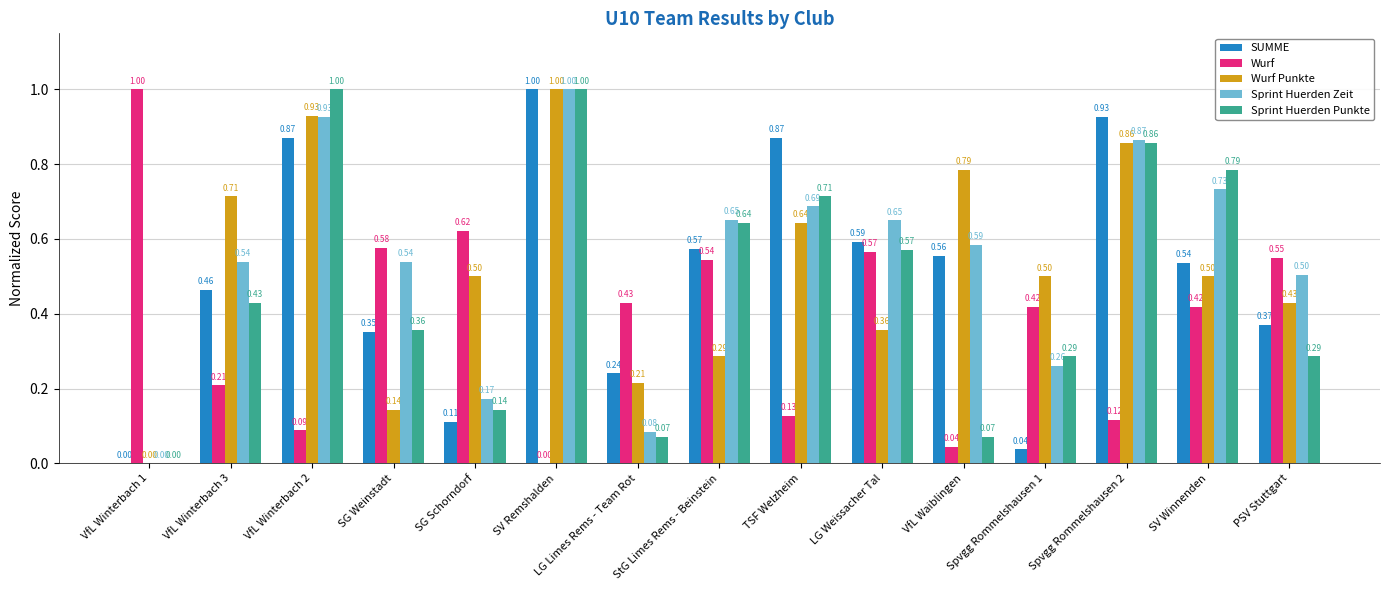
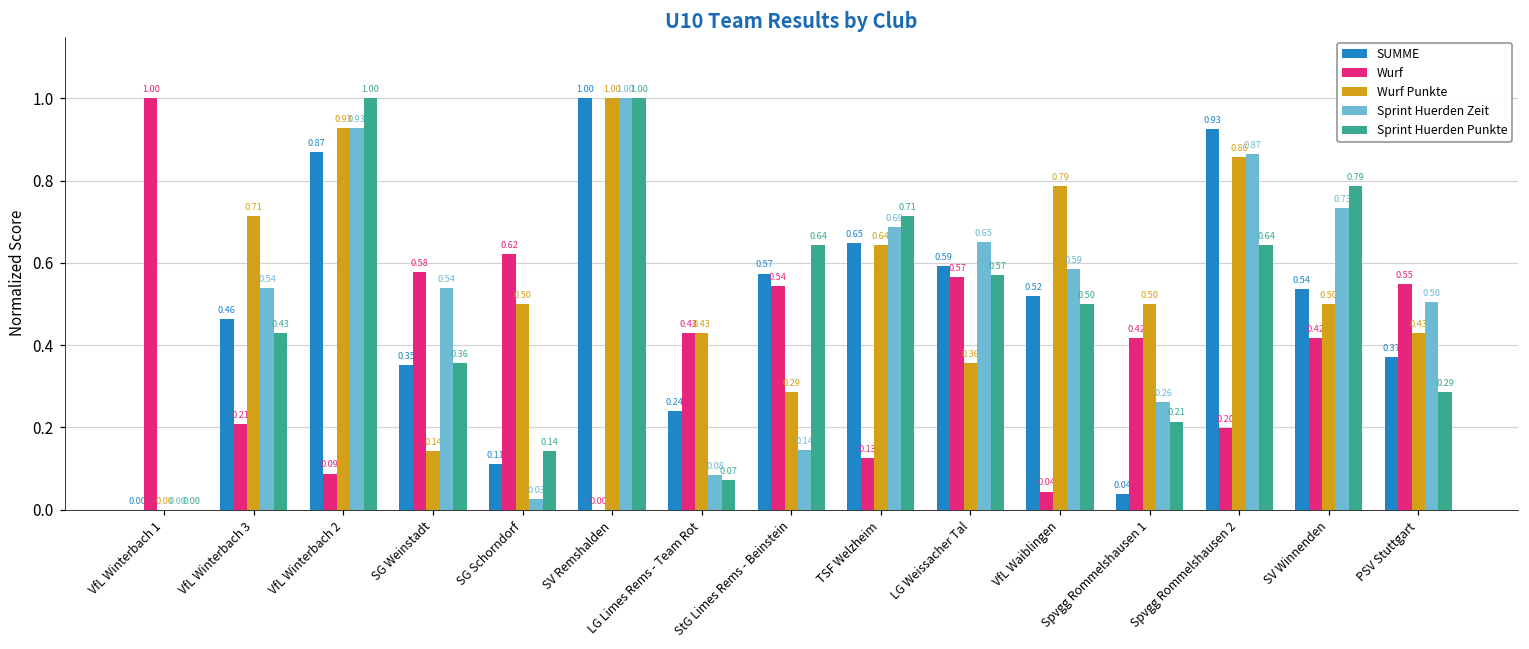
  {
    "SUMME": {
      "VfL Winterbach 1": 0.00,
      "VfL Winterbach 3": 0.46,
      "VfL Winterbach 2": 0.87,
      "SG Weinstadt": 0.35,
      "SG Schorndorf": 0.11,
      "SV Remshalden": 1.00,
      "LG Limes Rems - Team Rot": 0.24,
      "StG Limes Rems - Beinstein": 0.57,
-     "TSF Welzheim": 0.87,
+     "TSF Welzheim": 0.65,
      "LG Weissacher Tal": 0.59,
-     "VfL Waiblingen": 0.56,
+     "VfL Waiblingen": 0.52,
      "Spvgg Rommelshausen 1": 0.04,
      "Spvgg Rommelshausen 2": 0.93,
      "SV Winnenden": 0.54,
      "PSV Stuttgart": 0.37
    },
    "Wurf": {
      "VfL Winterbach 1": 1.00,
      "VfL Winterbach 3": 0.21,
      "VfL Winterbach 2": 0.09,
      "SG Weinstadt": 0.58,
      "SG Schorndorf": 0.62,
      "SV Remshalden": 0.00,
      "StG Limes Rems - Beinstein": 0.54,
      "TSF Welzheim": 0.13,
      "LG Weissacher Tal": 0.57,
      "VfL Waiblingen": 0.04,
      "Spvgg Rommelshausen 1": 0.42,
-     "Spvgg Rommelshausen 2": 0.12,
+     "Spvgg Rommelshausen 2": 0.20,
      "SV Winnenden": 0.42,
      "PSV Stuttgart": 0.55
    },
    "Wurf Punkte": {
      "VfL Winterbach 3": 0.71,
      "SG Weinstadt": 0.14,
      "SG Schorndorf": 0.50,
-     "LG Limes Rems - Team Rot": 0.21,
+     "LG Limes Rems - Team Rot": 0.43,
      "StG Limes Rems - Beinstein": 0.29,
      "TSF Welzheim": 0.64,
      "LG Weissacher Tal": 0.36,
      "VfL Waiblingen": 0.79,
      "Spvgg Rommelshausen 1": 0.50,
      "SV Winnenden": 0.50,
      "PSV Stuttgart": 0.43
    },
    "Sprint Huerden Zeit": {
      "VfL Winterbach 3": 0.54,
      "SG Weinstadt": 0.54,
-     "SG Schorndorf": 0.17,
+     "SG Schorndorf": 0.03,
      "LG Limes Rems - Team Rot": 0.08,
-     "StG Limes Rems - Beinstein": 0.65,
+     "StG Limes Rems - Beinstein": 0.14,
      "TSF Welzheim": 0.69,
      "LG Weissacher Tal": 0.65,
      "VfL Waiblingen": 0.59,
      "Spvgg Rommelshausen 1": 0.26,
      "SV Winnenden": 0.73,
      "PSV Stuttgart": 0.50
    },
    "Sprint Huerden Punkte": {
      "VfL Winterbach 3": 0.43,
      "VfL Winterbach 2": 1.00,
      "SG Weinstadt": 0.36,
      "SG Schorndorf": 0.14,
      "LG Limes Rems - Team Rot": 0.07,
      "StG Limes Rems - Beinstein": 0.64,
      "TSF Welzheim": 0.71,
      "LG Weissacher Tal": 0.57,
-     "VfL Waiblingen": 0.07,
-     "Spvgg Rommelshausen 1": 0.29,
-     "Spvgg Rommelshausen 2": 0.86,
+     "VfL Waiblingen": 0.50,
+     "Spvgg Rommelshausen 1": 0.21,
+     "Spvgg Rommelshausen 2": 0.64,
      "SV Winnenden": 0.79,
      "PSV Stuttgart": 0.29
    }
  }
